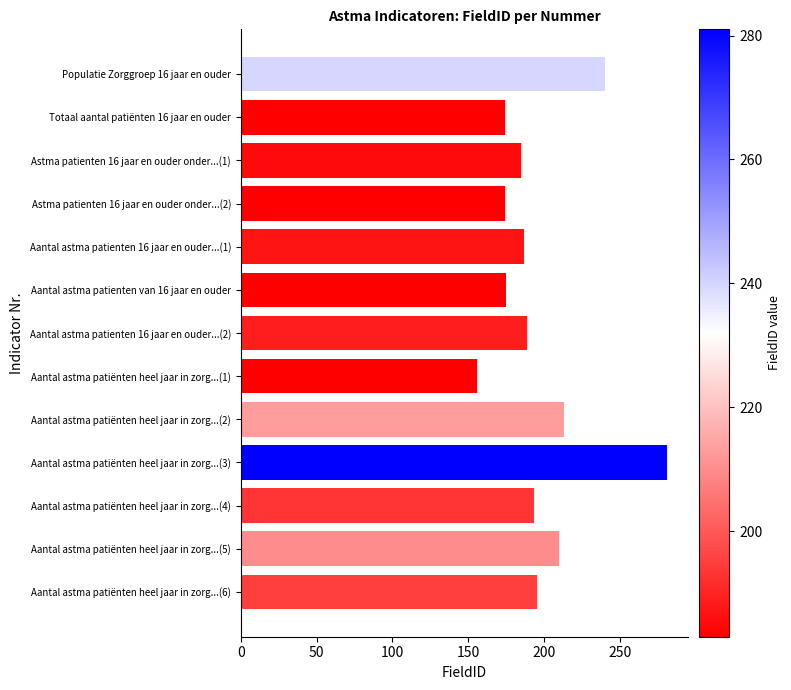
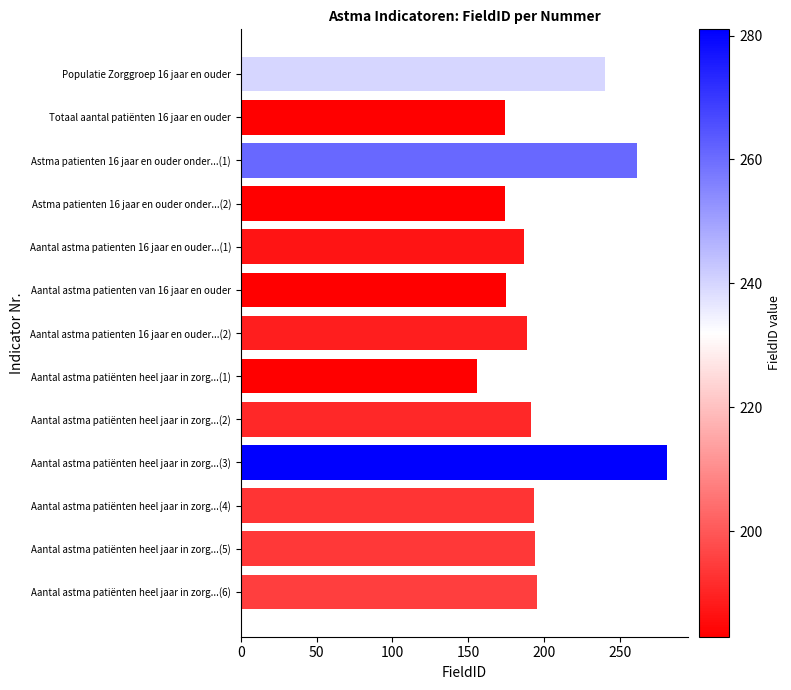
  {
    "Populatie Zorggroep 16 jaar en ouder": 240,
    "Totaal aantal patiënten 16 jaar en ouder": 174,
-   "Astma patienten 16 jaar en ouder onder...(1)": 185,
+   "Astma patienten 16 jaar en ouder onder...(1)": 261,
    "Astma patienten 16 jaar en ouder onder...(2)": 174,
    "Aantal astma patienten 16 jaar en ouder...(1)": 187,
    "Aantal astma patienten van 16 jaar en ouder": 175,
    "Aantal astma patienten 16 jaar en ouder...(2)": 189,
    "Aantal astma patiënten heel jaar in zorg...(1)": 156,
-   "Aantal astma patiënten heel jaar in zorg...(2)": 213,
+   "Aantal astma patiënten heel jaar in zorg...(2)": 191,
    "Aantal astma patiënten heel jaar in zorg...(3)": 281,
    "Aantal astma patiënten heel jaar in zorg...(4)": 193,
-   "Aantal astma patiënten heel jaar in zorg...(5)": 210,
+   "Aantal astma patiënten heel jaar in zorg...(5)": 194,
    "Aantal astma patiënten heel jaar in zorg...(6)": 195
  }
